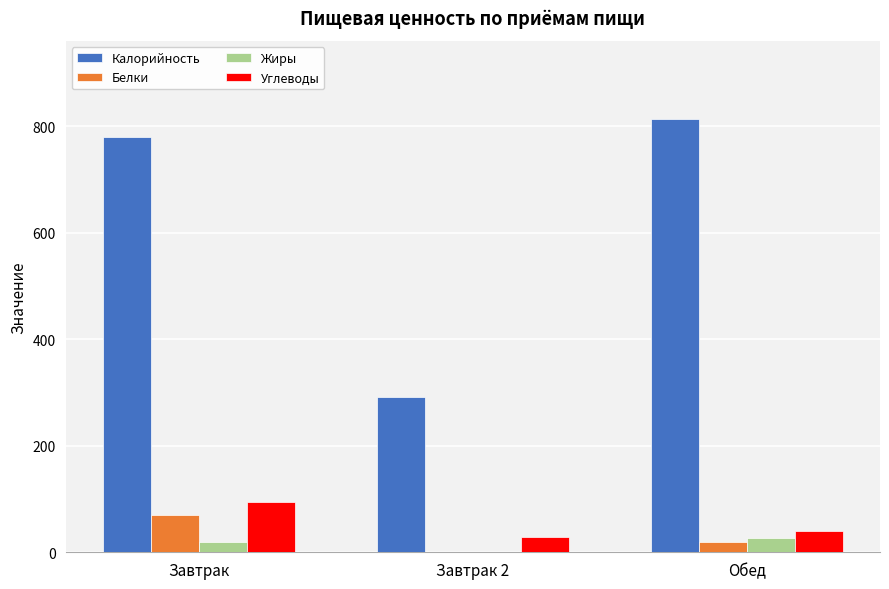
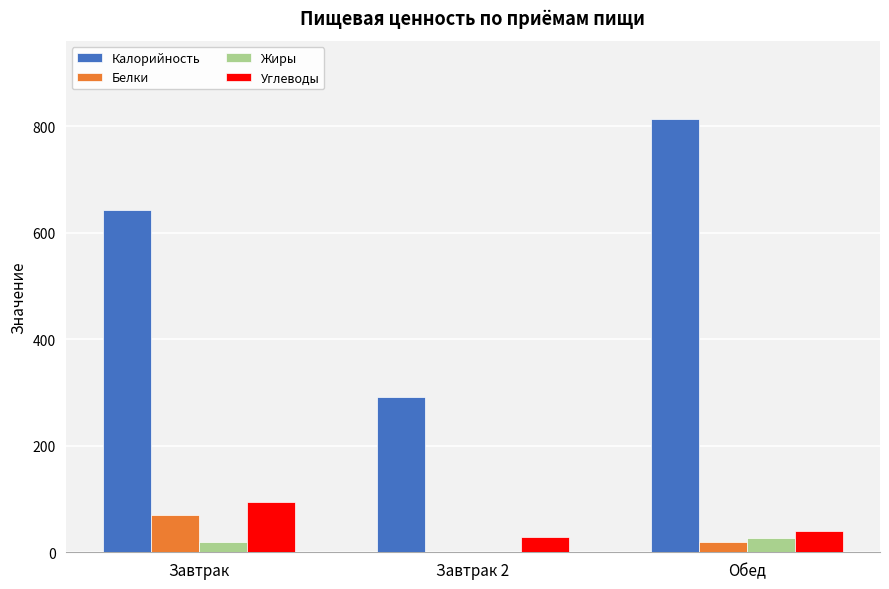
  {
    "Калорийность": {
-     "Завтрак": 780,
+     "Завтрак": 640,
      "Завтрак 2": 290,
      "Обед": 810
    },
    "Белки": {
      "Завтрак": 70,
      "Завтрак 2": 0,
      "Обед": 20
    },
    "Жиры": {
      "Завтрак": 20,
      "Завтрак 2": 0,
      "Обед": 30
    },
    "Углеводы": {
      "Завтрак": 90,
      "Завтрак 2": 30,
      "Обед": 40
    }
  }
